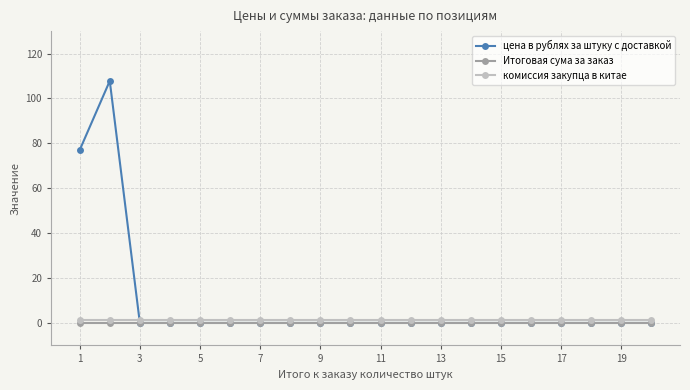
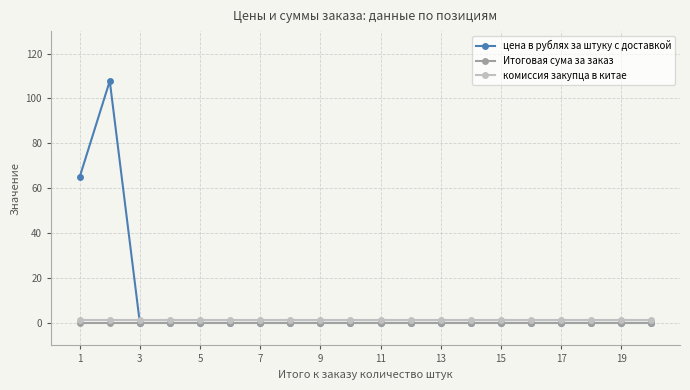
  {
    "цена в рублях за штуку с доставкой": {
-     "1": 77
+     "1": 65
    }
  }
